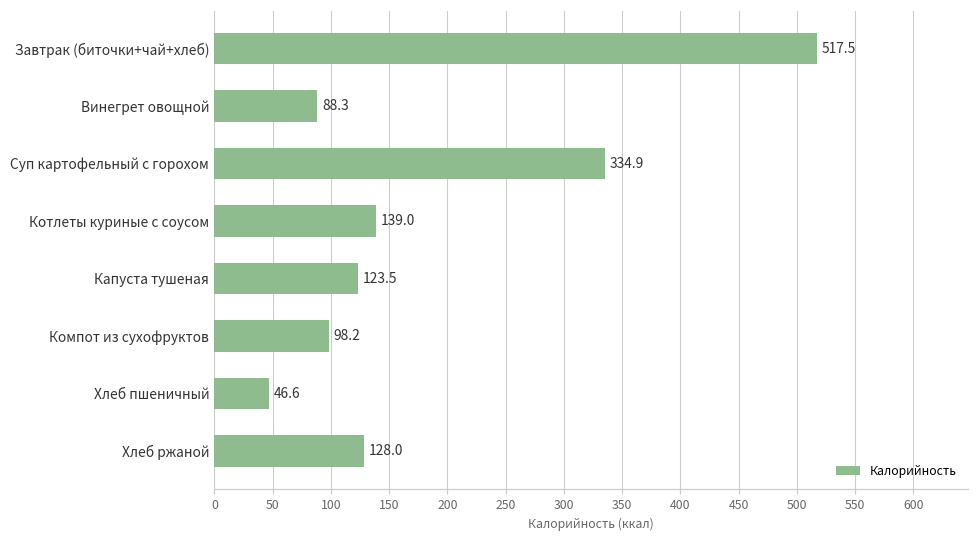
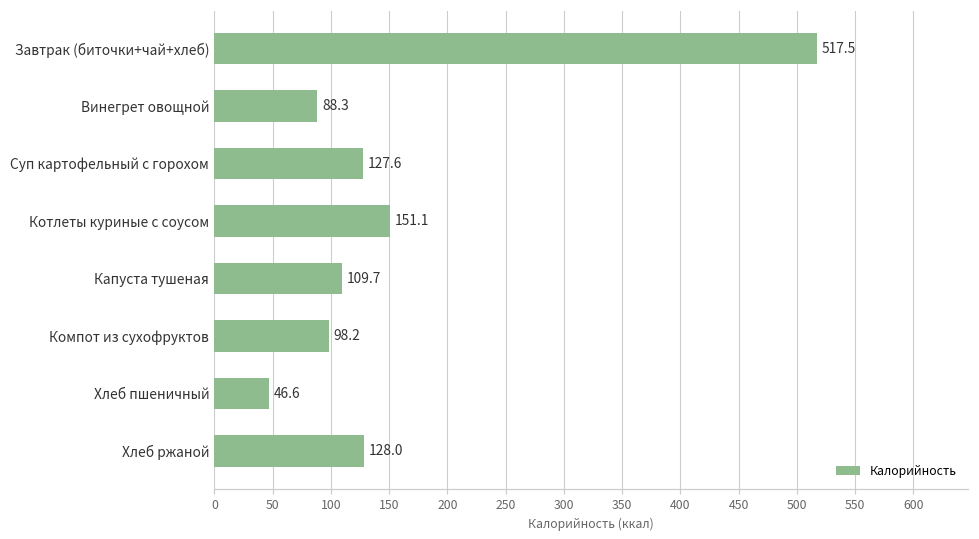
  {
    "Завтрак (биточки+чай+хлеб)": 517.5,
    "Винегрет овощной": 88.3,
-   "Суп картофельный с горохом": 334.9,
-   "Котлеты куриные с соусом": 139.0,
-   "Капуста тушеная": 123.5,
+   "Суп картофельный с горохом": 127.6,
+   "Котлеты куриные с соусом": 151.1,
+   "Капуста тушеная": 109.7,
    "Компот из сухофруктов": 98.2,
    "Хлеб пшеничный": 46.6,
    "Хлеб ржаной": 128.0
  }
